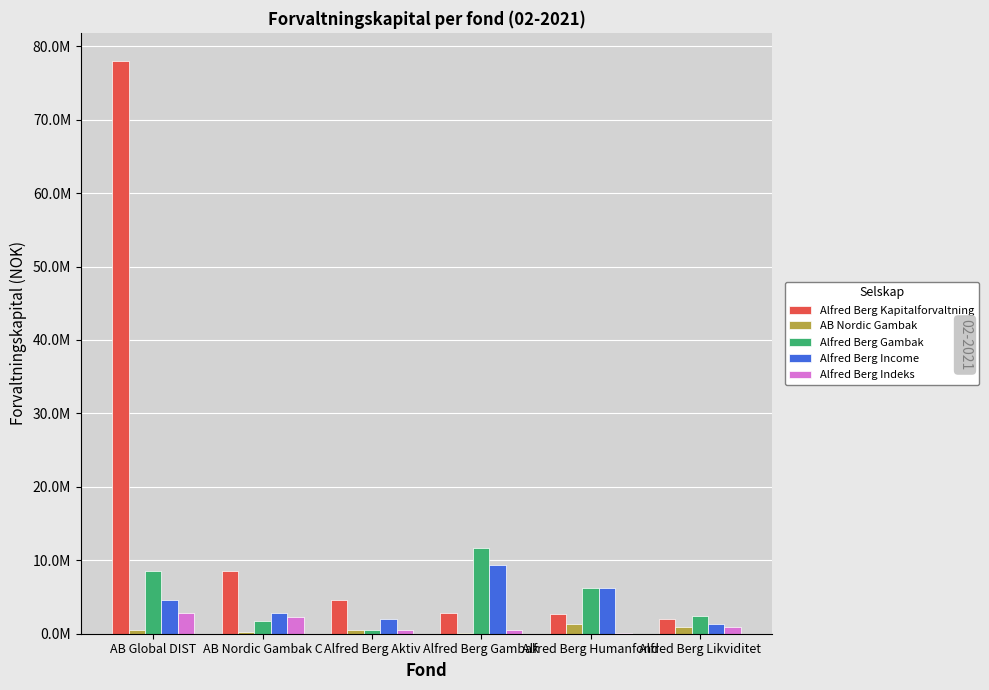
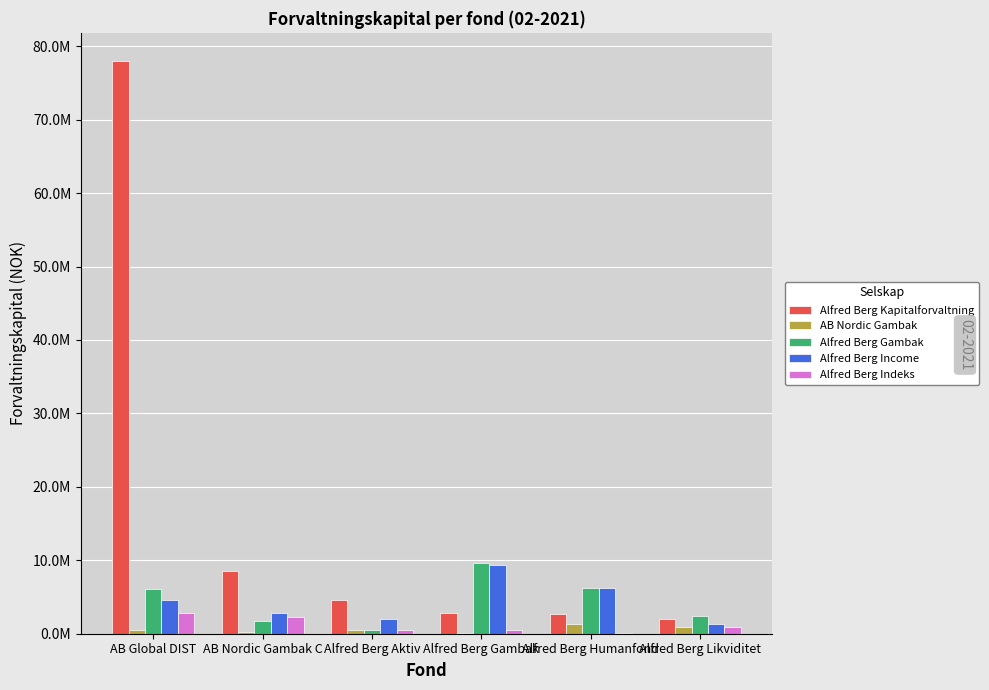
  {
    "Alfred Berg Gambak": {
-     "AB Global DIST": 9000000,
+     "AB Global DIST": 6000000,
      "AB Nordic Gambak C": 2000000,
      "Alfred Berg Aktiv": 1000000,
-     "Alfred Berg Gambak": 12000000,
+     "Alfred Berg Gambak": 10000000,
      "Alfred Berg Humanfond": 6000000
    }
  }
